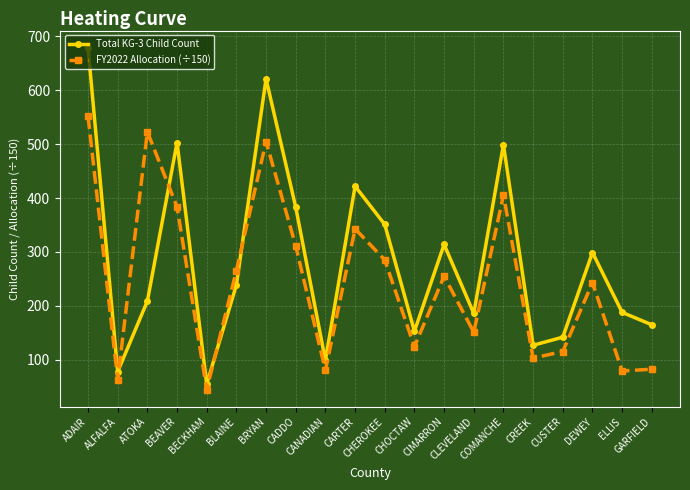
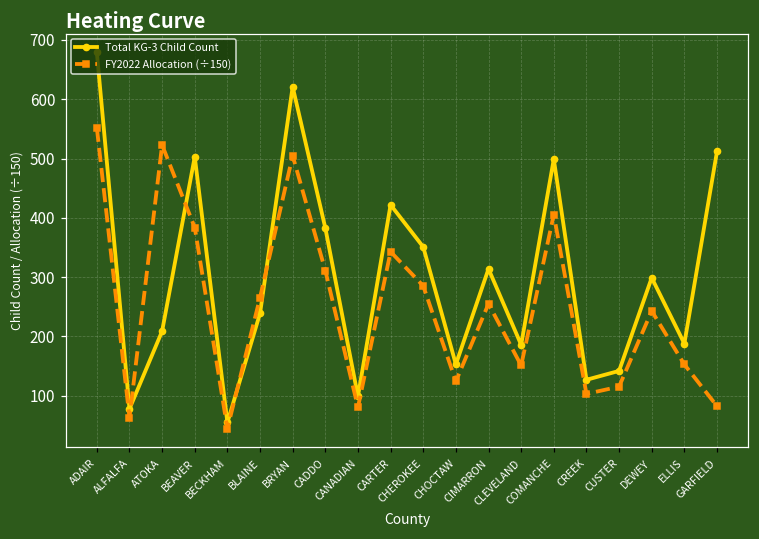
  {
    "Total KG-3 Child Count": {
      "ALFALFA": 80,
      "ATOKA": 210,
      "BEAVER": 500,
      "BECKHAM": 60,
      "BLAINE": 240,
      "BRYAN": 620,
      "CADDO": 380,
      "CANADIAN": 100,
      "CARTER": 420,
      "CHEROKEE": 350,
      "CHOCTAW": 150,
      "CIMARRON": 310,
      "CLEVELAND": 190,
      "COMANCHE": 500,
      "CREEK": 130,
      "CUSTER": 140,
      "DEWEY": 300,
      "ELLIS": 190,
-     "GARFIELD": 170
+     "GARFIELD": 510
    },
    "FY2022 Allocation (÷150)": {
      "ADAIR": 550,
      "ALFALFA": 60,
      "ATOKA": 520,
      "BEAVER": 380,
      "BECKHAM": 40,
      "BLAINE": 270,
      "BRYAN": 500,
      "CADDO": 310,
      "CANADIAN": 80,
      "CARTER": 340,
      "CHEROKEE": 290,
      "CHOCTAW": 120,
      "CIMARRON": 260,
      "CLEVELAND": 150,
      "COMANCHE": 410,
      "CREEK": 100,
      "CUSTER": 120,
      "DEWEY": 240,
-     "ELLIS": 80,
+     "ELLIS": 150,
      "GARFIELD": 80
    }
  }
